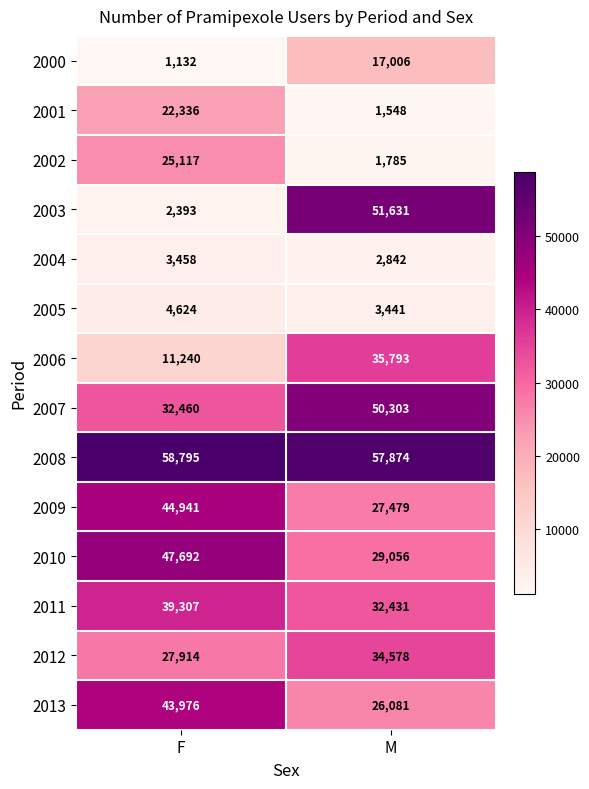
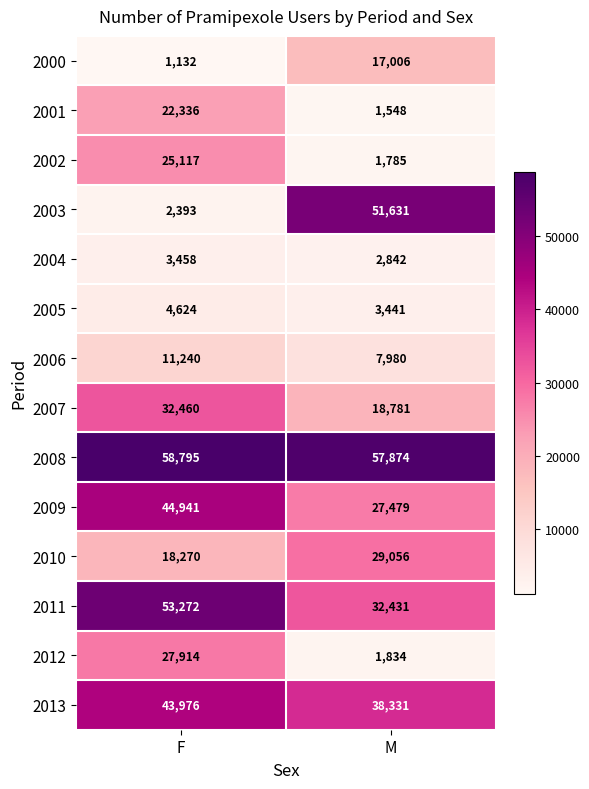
  {
    "2000": {
      "F": "1,132",
      "M": "17,006"
    },
    "2001": {
      "F": "22,336",
      "M": "1,548"
    },
    "2002": {
      "F": "25,117",
      "M": "1,785"
    },
    "2003": {
      "F": "2,393",
      "M": "51,631"
    },
    "2004": {
      "F": "3,458",
      "M": "2,842"
    },
    "2005": {
      "F": "4,624",
      "M": "3,441"
    },
    "2006": {
      "F": "11,240",
-     "M": "35,793"
+     "M": "7,980"
    },
    "2007": {
      "F": "32,460",
-     "M": "50,303"
+     "M": "18,781"
    },
    "2008": {
      "F": "58,795",
      "M": "57,874"
    },
    "2009": {
      "F": "44,941",
      "M": "27,479"
    },
    "2010": {
-     "F": "47,692",
+     "F": "18,270",
      "M": "29,056"
    },
    "2011": {
-     "F": "39,307",
+     "F": "53,272",
      "M": "32,431"
    },
    "2012": {
      "F": "27,914",
-     "M": "34,578"
+     "M": "1,834"
    },
    "2013": {
      "F": "43,976",
-     "M": "26,081"
+     "M": "38,331"
    }
  }
